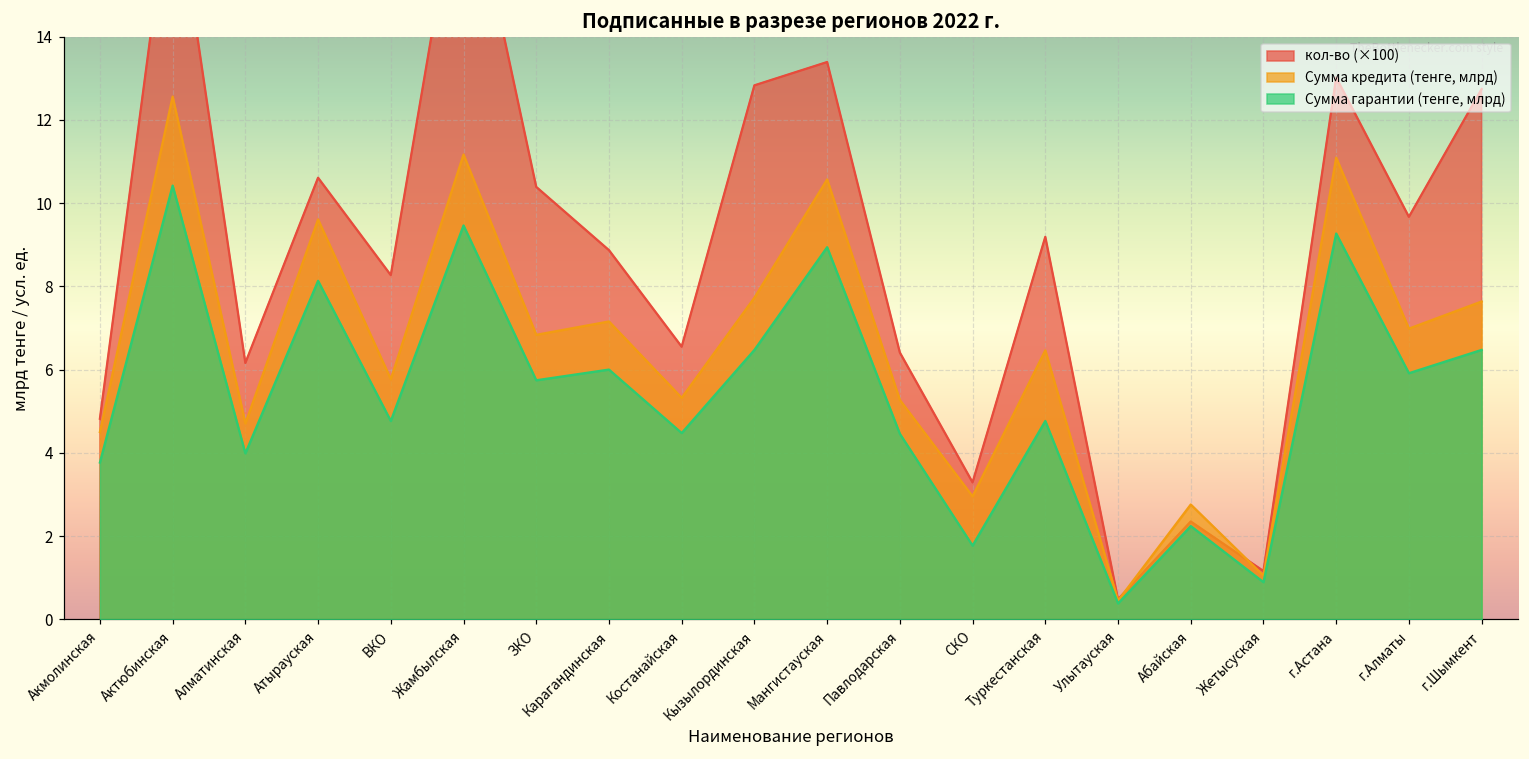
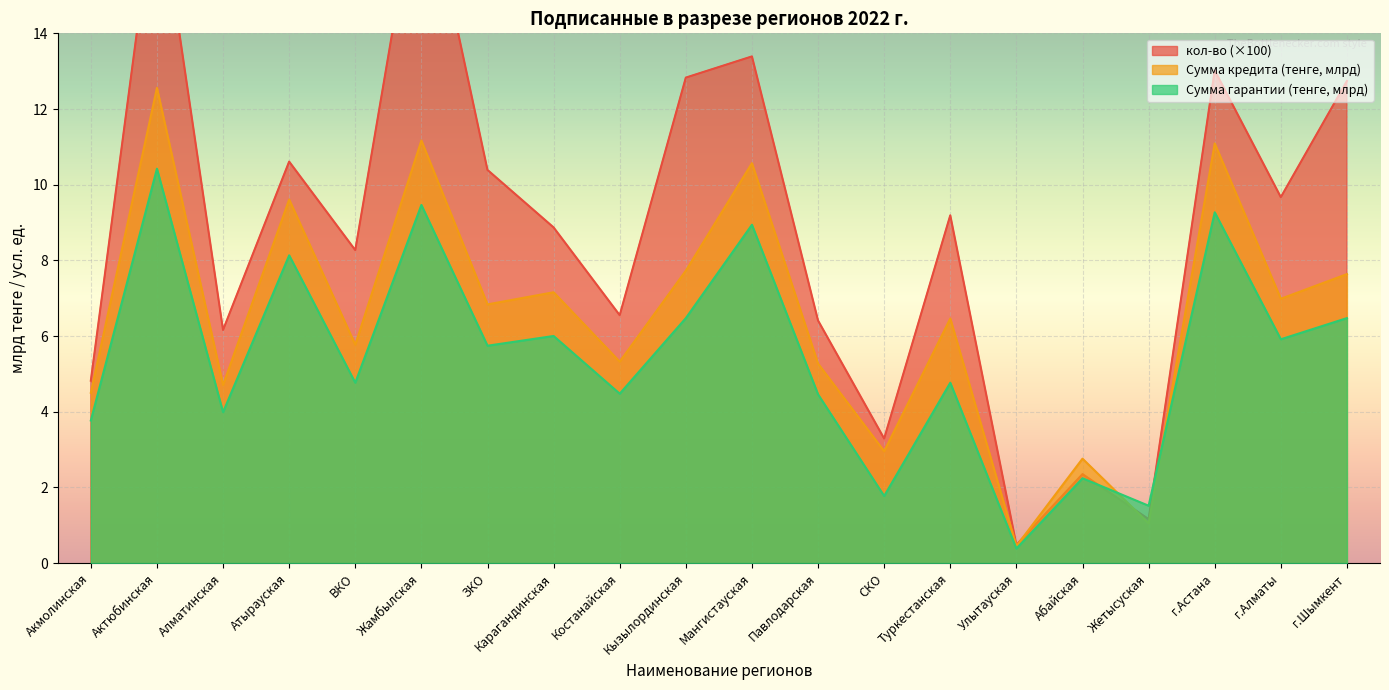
  {
    "кол-во (×100)": {
      "Акмолинская": 4.8,
      "Алматинская": 6.2,
      "Атырауская": 10.6,
      "ВКО": 8.3,
      "ЗКО": 10.4,
      "Карагандинская": 8.9,
      "Костанайская": 6.6,
      "Кызылординская": 12.8,
      "Мангистауская": 13.4,
      "Павлодарская": 6.4,
      "СКО": 3.3,
      "Туркестанская": 9.2,
      "Абайская": 2.4,
      "Жетысуская": 1.2,
      "г.Алматы": 9.7
    },
    "Сумма кредита (тенге, млрд)": {
      "Акмолинская": 4.5,
      "Актюбинская": 12.6,
      "Алматинская": 4.7,
      "Атырауская": 9.6,
      "ВКО": 5.8,
      "Жамбылская": 11.2,
      "ЗКО": 6.8,
      "Карагандинская": 7.2,
      "Костанайская": 5.3,
      "Кызылординская": 7.7,
      "Мангистауская": 10.6,
      "Павлодарская": 5.3,
      "СКО": 3.0,
      "Туркестанская": 6.5,
      "Абайская": 2.8,
      "Жетысуская": 1.1,
      "г.Астана": 11.1,
      "г.Алматы": 7.0,
      "г.Шымкент": 7.6
    },
    "Сумма гарантии (тенге, млрд)": {
      "Акмолинская": 3.8,
      "Актюбинская": 10.4,
      "Алматинская": 4.0,
      "Атырауская": 8.1,
      "ВКО": 4.8,
      "Жамбылская": 9.5,
      "ЗКО": 5.7,
      "Карагандинская": 6.0,
      "Костанайская": 4.5,
      "Кызылординская": 6.5,
      "Мангистауская": 8.9,
      "Павлодарская": 4.5,
      "СКО": 1.8,
      "Туркестанская": 4.8,
      "Улытауская": 0.4,
      "Абайская": 2.2,
-     "Жетысуская": 0.9,
+     "Жетысуская": 1.5,
      "г.Астана": 9.3,
      "г.Алматы": 5.9,
      "г.Шымкент": 6.5
    }
  }
